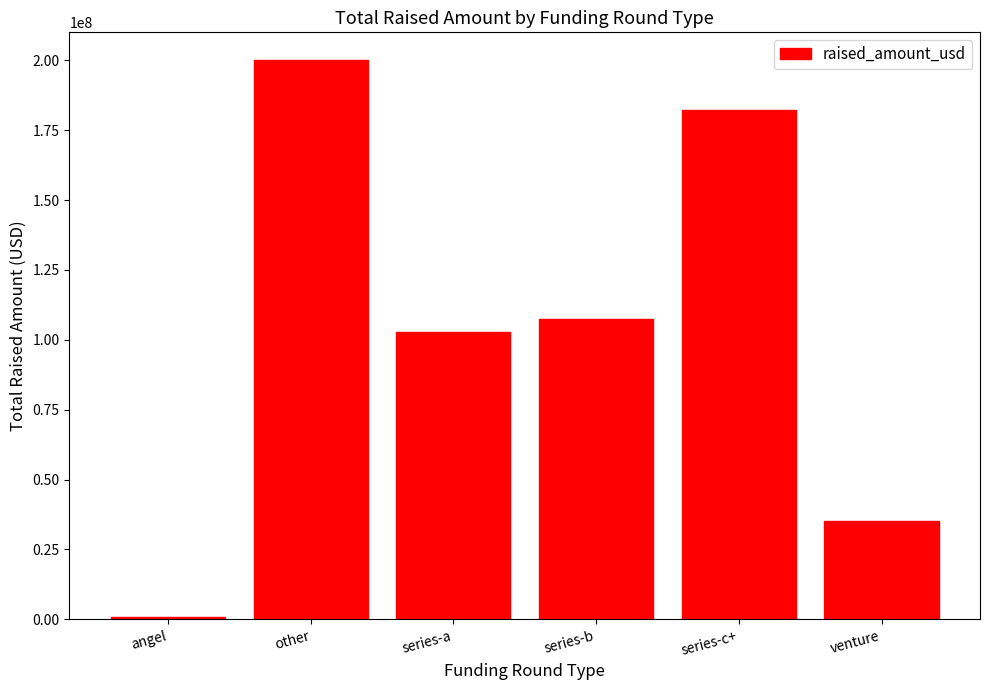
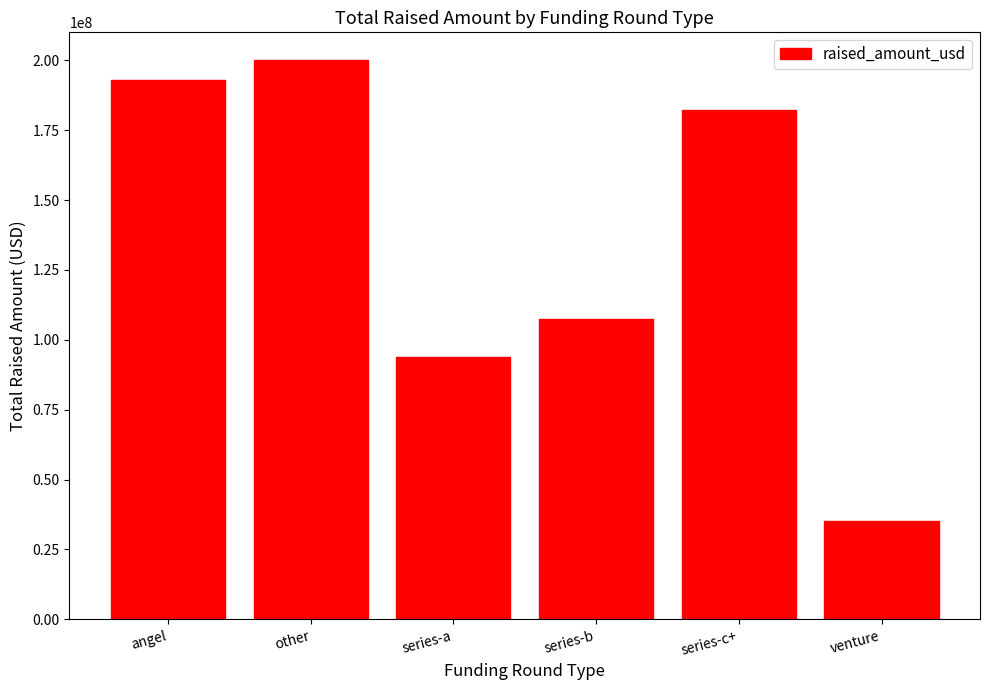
  {
-   "angel": 1000000,
+   "angel": 193000000,
    "other": 200000000,
-   "series-a": 103000000,
+   "series-a": 94000000,
    "series-b": 108000000,
    "series-c+": 182000000,
    "venture": 35000000
  }
